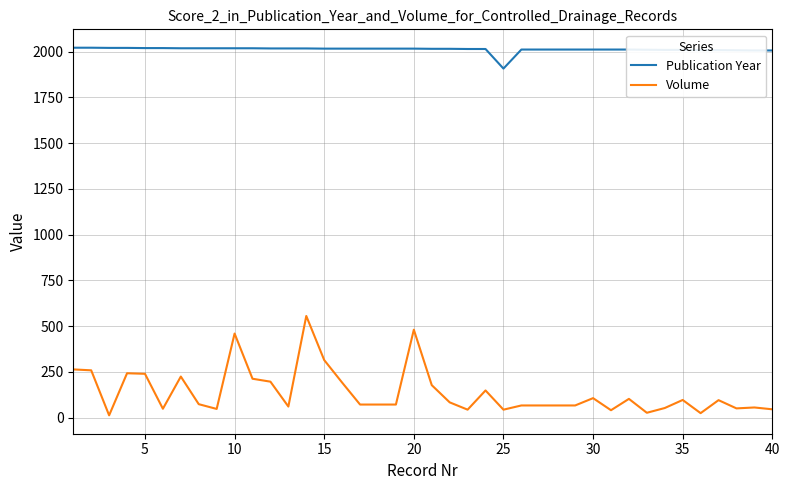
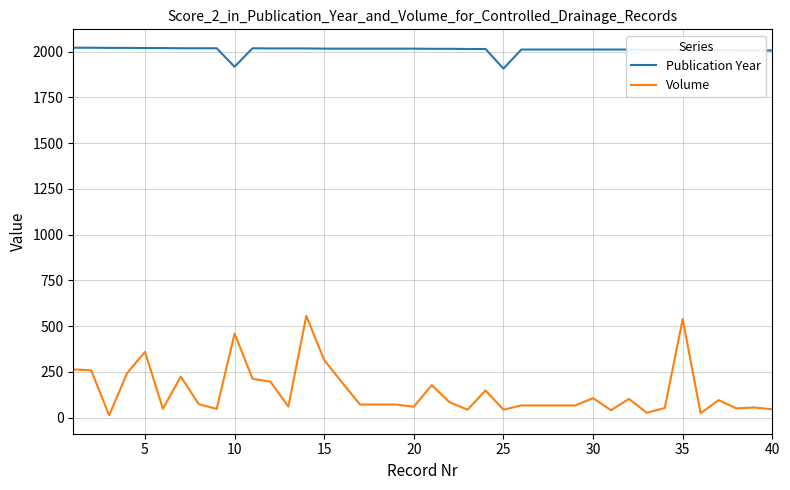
  {
    "Publication Year": {
      "5": 2020,
-     "10": 2020,
+     "10": 1920,
      "15": 2020,
      "20": 2020,
      "25": 1910,
      "30": 2010,
      "40": 2010
    },
    "Volume": {
-     "5": 240,
+     "5": 360,
      "10": 460,
      "15": 320,
-     "20": 480,
+     "20": 60,
      "25": 40,
      "30": 110,
-     "35": 100,
+     "35": 540,
      "40": 50
    }
  }
